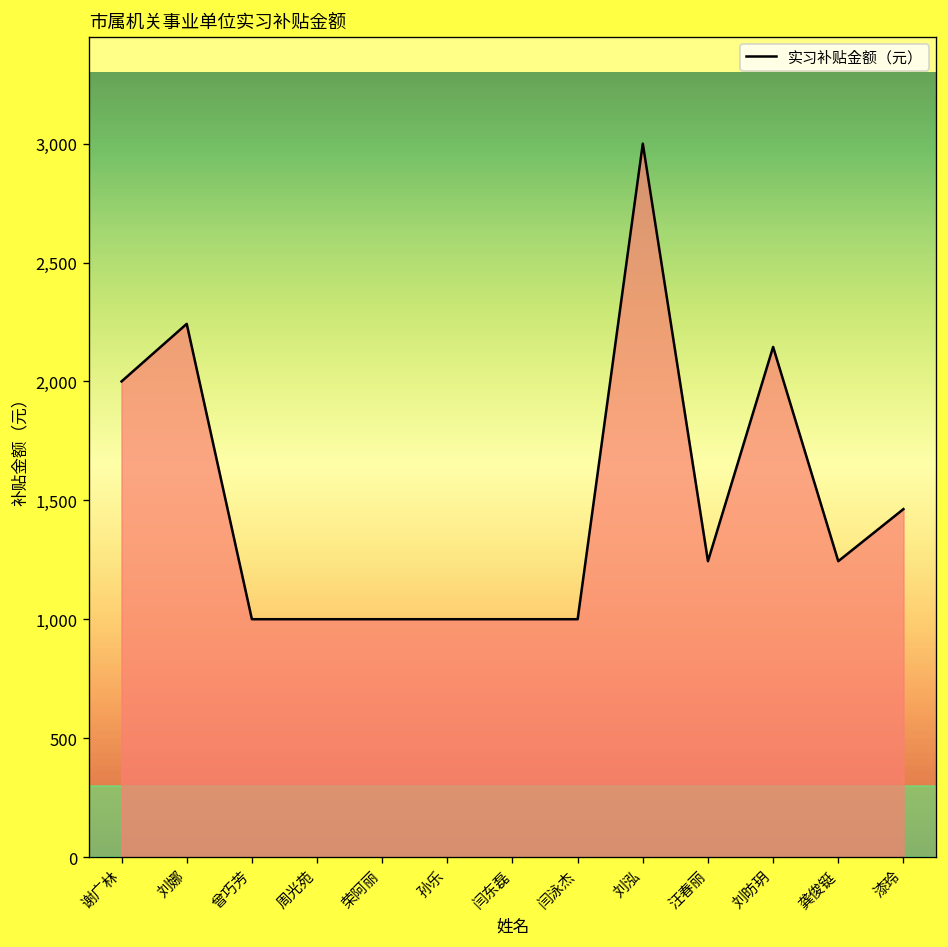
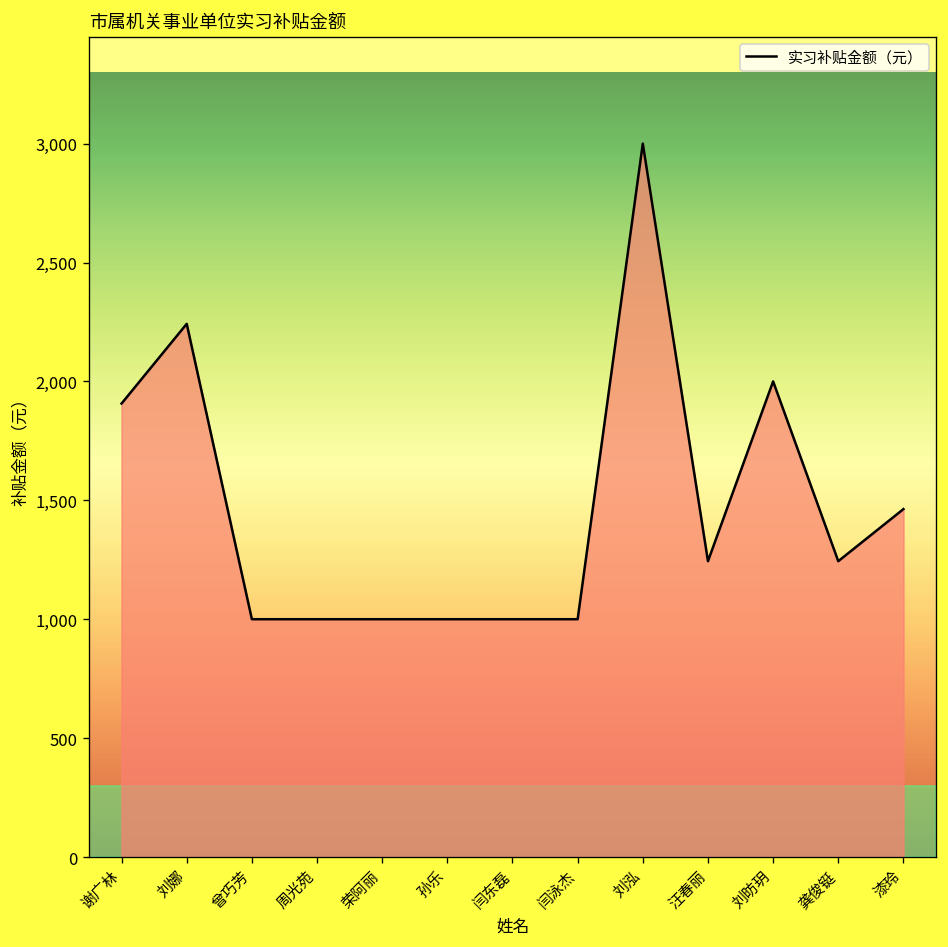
  {
-   "谢广林": "2,000",
+   "谢广林": "1,910",
    "刘娜": "2,240",
    "曾巧芳": "1,000",
    "周光苑": "1,000",
    "荣阿丽": "1,000",
    "孙乐": "1,000",
    "闫东磊": "1,000",
    "闫泳杰": "1,000",
    "刘泓": "3,000",
    "汪春丽": "1,240",
-   "刘昉玥": "2,150",
+   "刘昉玥": "2,000",
    "龚俊铤": "1,240",
    "漆玲": "1,460"
  }
